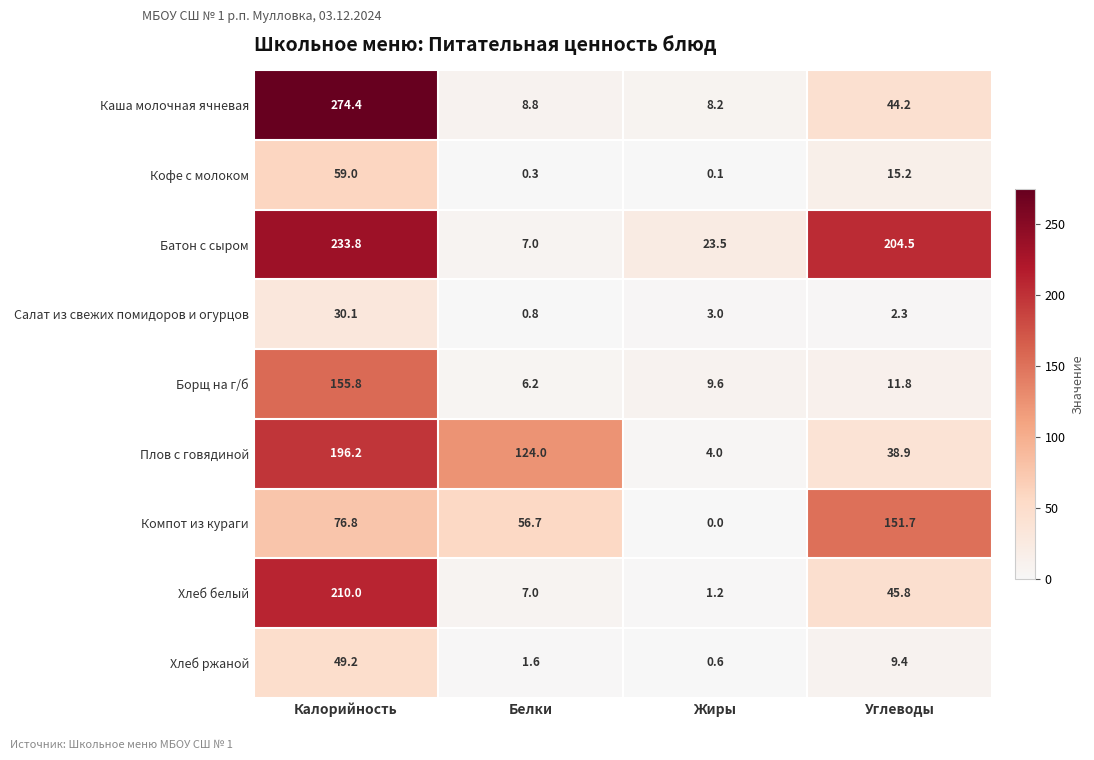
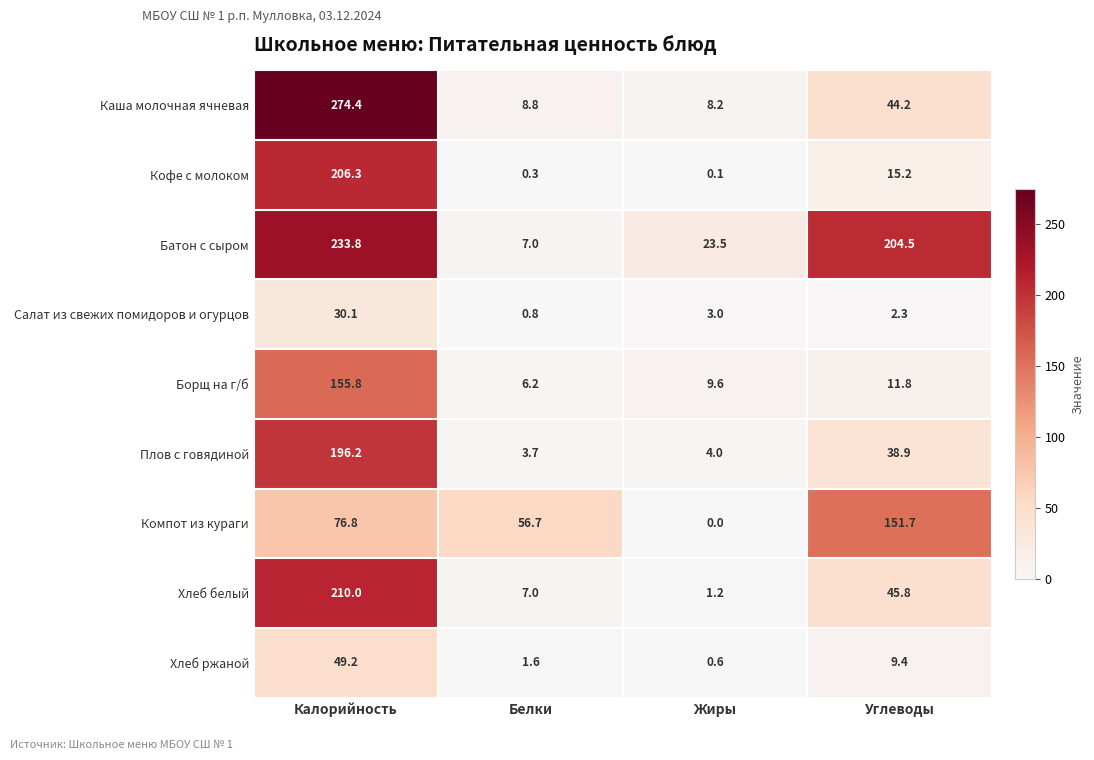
  {
    "Каша молочная ячневая": {
      "Калорийность": 274.4,
      "Белки": 8.8,
      "Жиры": 8.2,
      "Углеводы": 44.2
    },
    "Кофе с молоком": {
-     "Калорийность": 59.0,
+     "Калорийность": 206.3,
      "Белки": 0.3,
      "Жиры": 0.1,
      "Углеводы": 15.2
    },
    "Батон с сыром": {
      "Калорийность": 233.8,
      "Белки": 7.0,
      "Жиры": 23.5,
      "Углеводы": 204.5
    },
    "Салат из свежих помидоров и огурцов": {
      "Калорийность": 30.1,
      "Белки": 0.8,
      "Жиры": 3.0,
      "Углеводы": 2.3
    },
    "Борщ на г/б": {
      "Калорийность": 155.8,
      "Белки": 6.2,
      "Жиры": 9.6,
      "Углеводы": 11.8
    },
    "Плов с говядиной": {
      "Калорийность": 196.2,
-     "Белки": 124.0,
+     "Белки": 3.7,
      "Жиры": 4.0,
      "Углеводы": 38.9
    },
    "Компот из кураги": {
      "Калорийность": 76.8,
      "Белки": 56.7,
      "Жиры": 0.0,
      "Углеводы": 151.7
    },
    "Хлеб белый": {
      "Калорийность": 210.0,
      "Белки": 7.0,
      "Жиры": 1.2,
      "Углеводы": 45.8
    },
    "Хлеб ржаной": {
      "Калорийность": 49.2,
      "Белки": 1.6,
      "Жиры": 0.6,
      "Углеводы": 9.4
    }
  }
